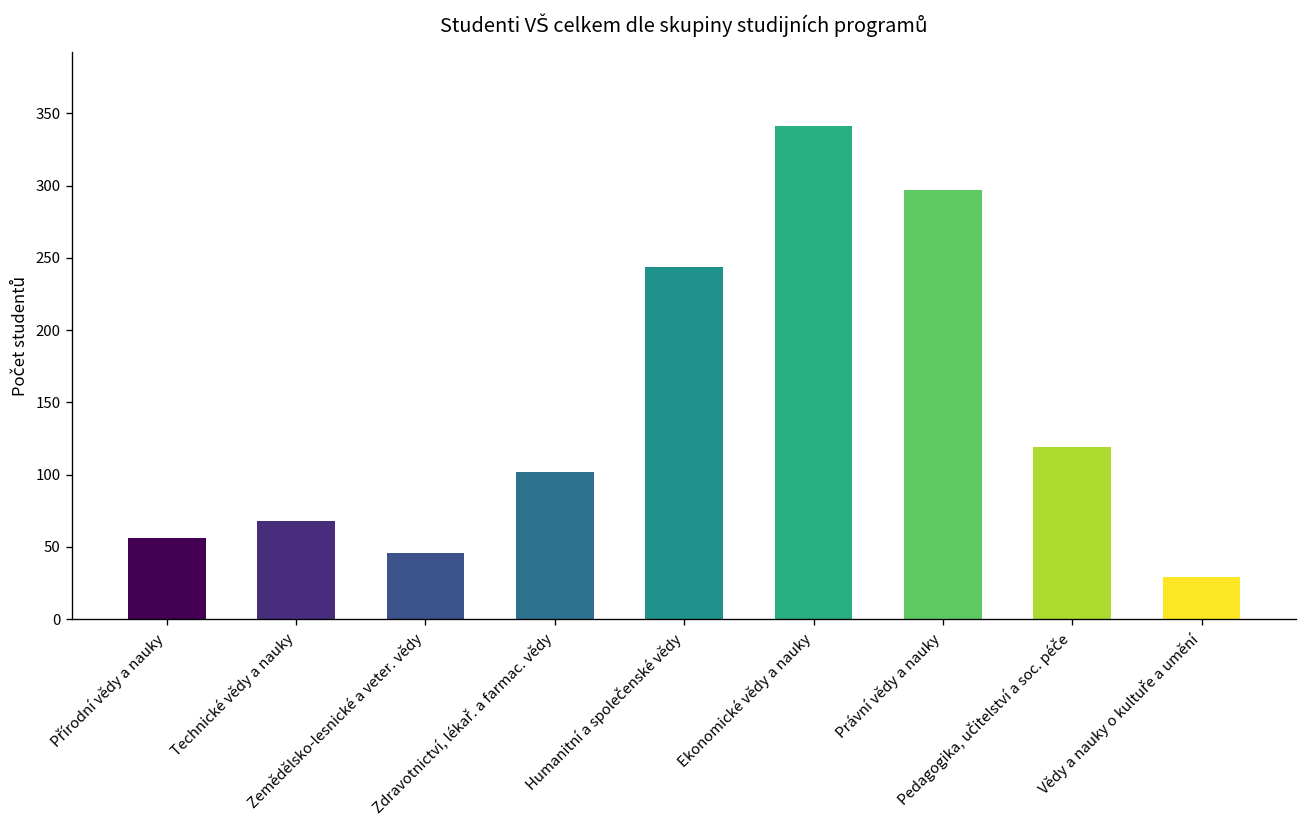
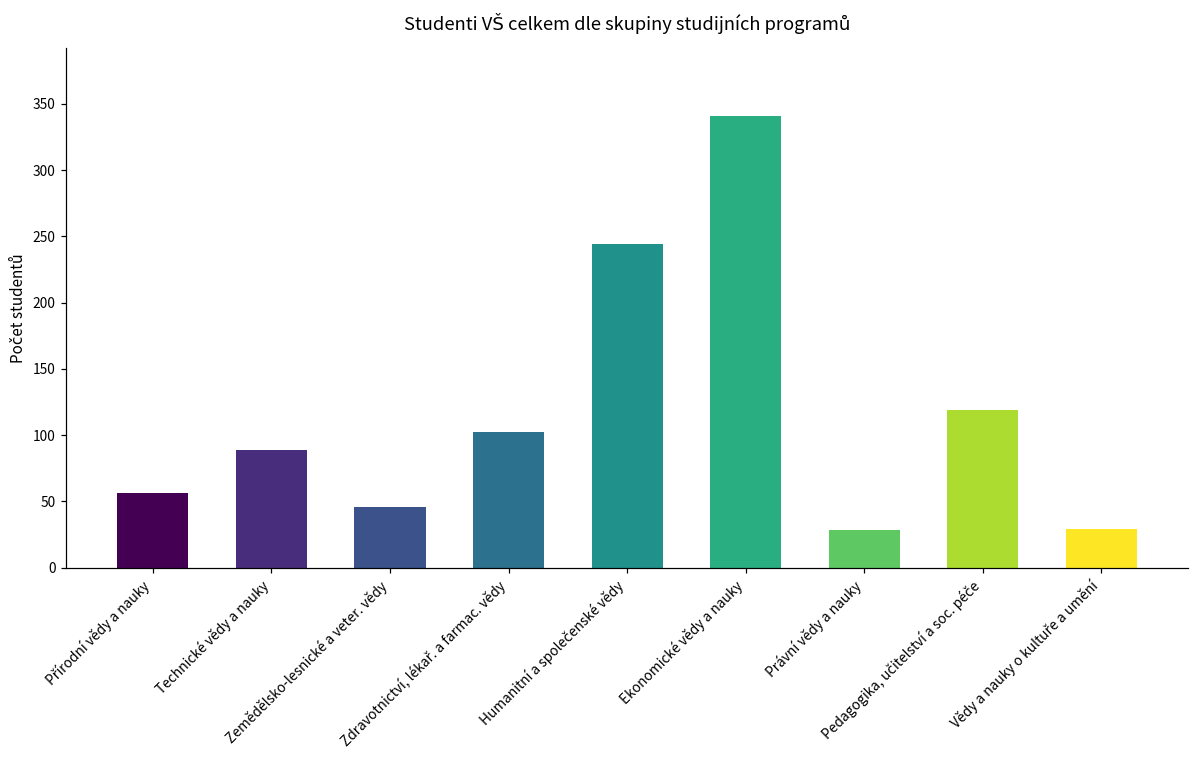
  {
    "Přírodní vědy a nauky": 56,
-   "Technické vědy a nauky": 68,
+   "Technické vědy a nauky": 89,
    "Zemědělsko-lesnické a veter. vědy": 46,
    "Zdravotnictví, lékař. a farmac. vědy": 102,
    "Humanitní a společenské vědy": 244,
    "Ekonomické vědy a nauky": 341,
-   "Právní vědy a nauky": 297,
+   "Právní vědy a nauky": 28,
    "Pedagogika, učitelství a soc. péče": 119,
    "Vědy a nauky o kultuře a umění": 29
  }
